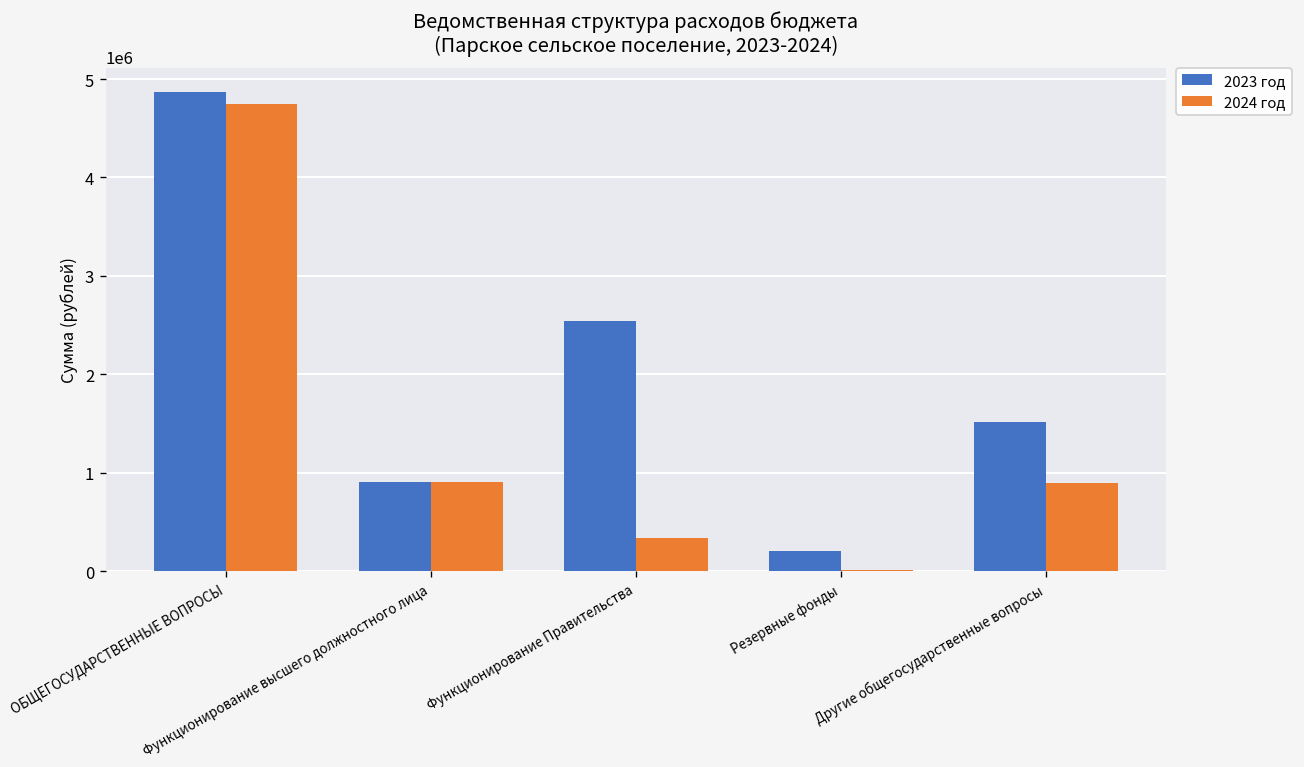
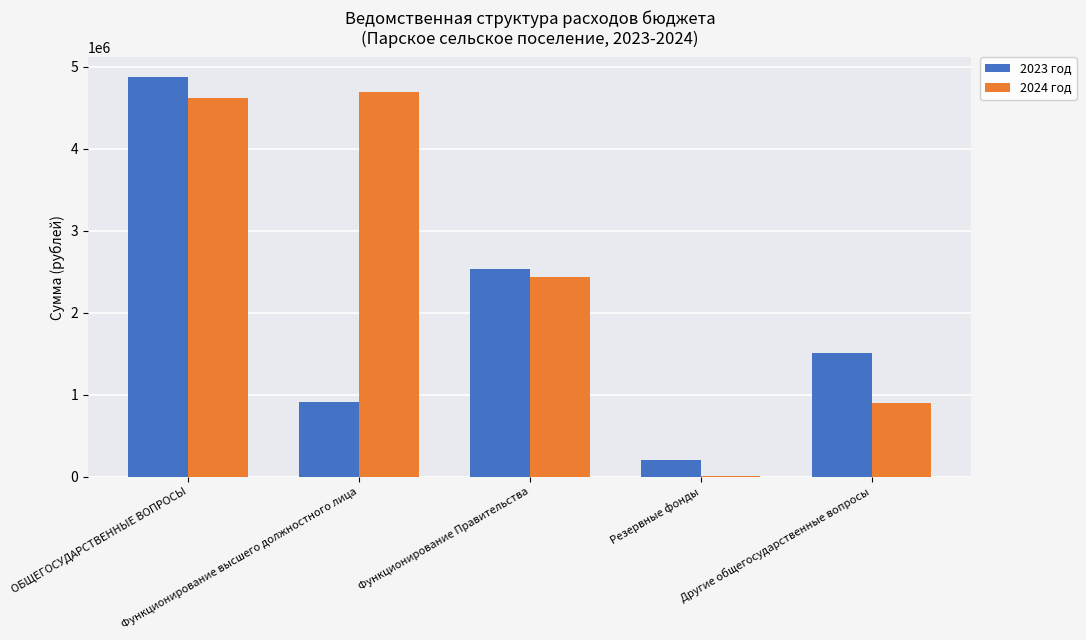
  {
    "2023 год": {
      "ОБЩЕГОСУДАРСТВЕННЫЕ ВОПРОСЫ": 4900000,
      "Функционирование высшего должностного лица": 900000,
      "Функционирование Правительства": 2500000,
      "Резервные фонды": 200000,
      "Другие общегосударственные вопросы": 1500000
    },
    "2024 год": {
-     "ОБЩЕГОСУДАРСТВЕННЫЕ ВОПРОСЫ": 4700000,
-     "Функционирование высшего должностного лица": 900000,
-     "Функционирование Правительства": 300000,
+     "ОБЩЕГОСУДАРСТВЕННЫЕ ВОПРОСЫ": 4600000,
+     "Функционирование высшего должностного лица": 4700000,
+     "Функционирование Правительства": 2400000,
      "Другие общегосударственные вопросы": 900000
    }
  }
